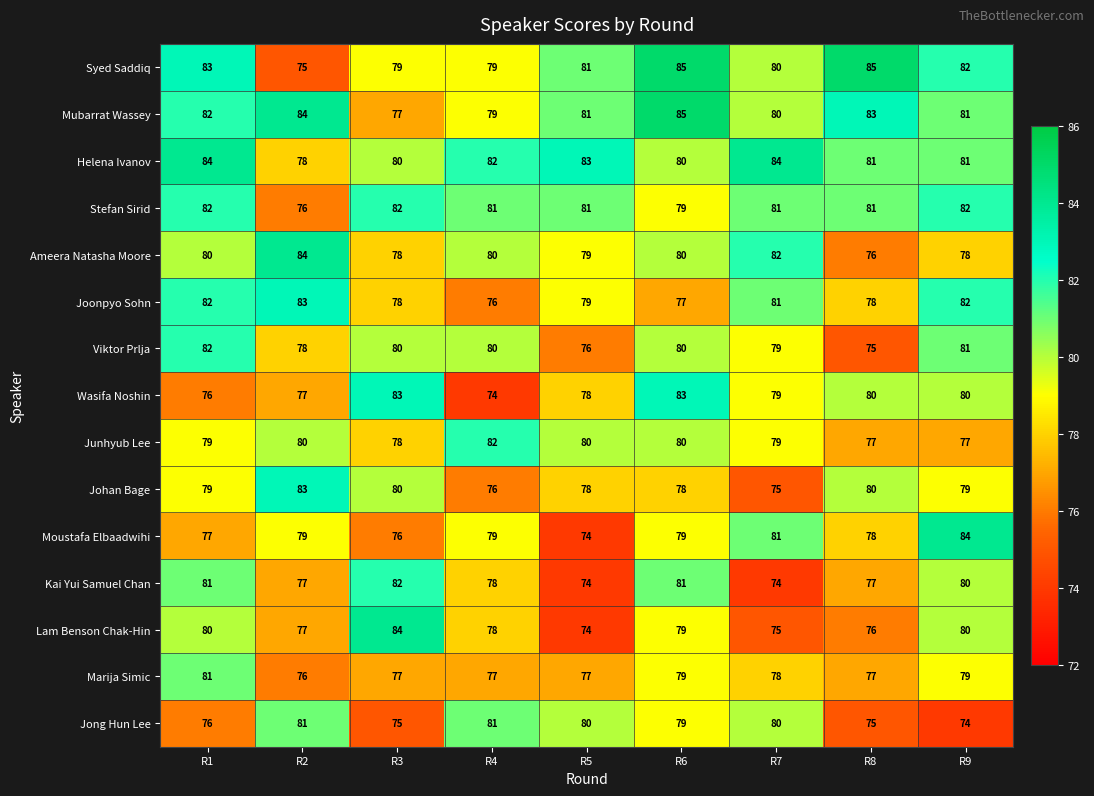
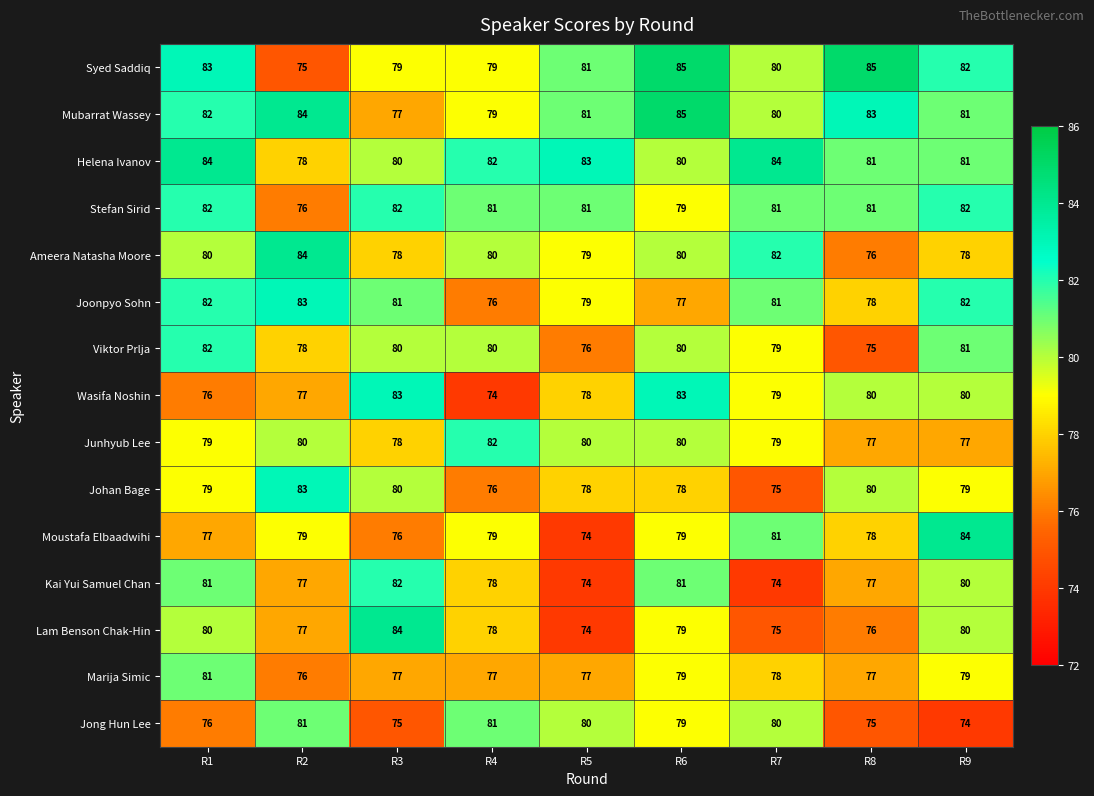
  {
    "Syed Saddiq": {
      "R1": 83,
      "R2": 75,
      "R3": 79,
      "R4": 79,
      "R5": 81,
      "R6": 85,
      "R7": 80,
      "R8": 85,
      "R9": 82
    },
    "Mubarrat Wassey": {
      "R1": 82,
      "R2": 84,
      "R3": 77,
      "R4": 79,
      "R5": 81,
      "R6": 85,
      "R7": 80,
      "R8": 83,
      "R9": 81
    },
    "Helena Ivanov": {
      "R1": 84,
      "R2": 78,
      "R3": 80,
      "R4": 82,
      "R5": 83,
      "R6": 80,
      "R7": 84,
      "R8": 81,
      "R9": 81
    },
    "Stefan Sirid": {
      "R1": 82,
      "R2": 76,
      "R3": 82,
      "R4": 81,
      "R5": 81,
      "R6": 79,
      "R7": 81,
      "R8": 81,
      "R9": 82
    },
    "Ameera Natasha Moore": {
      "R1": 80,
      "R2": 84,
      "R3": 78,
      "R4": 80,
      "R5": 79,
      "R6": 80,
      "R7": 82,
      "R8": 76,
      "R9": 78
    },
    "Joonpyo Sohn": {
      "R1": 82,
      "R2": 83,
-     "R3": 78,
+     "R3": 81,
      "R4": 76,
      "R5": 79,
      "R6": 77,
      "R7": 81,
      "R8": 78,
      "R9": 82
    },
    "Viktor Prlja": {
      "R1": 82,
      "R2": 78,
      "R3": 80,
      "R4": 80,
      "R5": 76,
      "R6": 80,
      "R7": 79,
      "R8": 75,
      "R9": 81
    },
    "Wasifa Noshin": {
      "R1": 76,
      "R2": 77,
      "R3": 83,
      "R4": 74,
      "R5": 78,
      "R6": 83,
      "R7": 79,
      "R8": 80,
      "R9": 80
    },
    "Junhyub Lee": {
      "R1": 79,
      "R2": 80,
      "R3": 78,
      "R4": 82,
      "R5": 80,
      "R6": 80,
      "R7": 79,
      "R8": 77,
      "R9": 77
    },
    "Johan Bage": {
      "R1": 79,
      "R2": 83,
      "R3": 80,
      "R4": 76,
      "R5": 78,
      "R6": 78,
      "R7": 75,
      "R8": 80,
      "R9": 79
    },
    "Moustafa Elbaadwihi": {
      "R1": 77,
      "R2": 79,
      "R3": 76,
      "R4": 79,
      "R5": 74,
      "R6": 79,
      "R7": 81,
      "R8": 78,
      "R9": 84
    },
    "Kai Yui Samuel Chan": {
      "R1": 81,
      "R2": 77,
      "R3": 82,
      "R4": 78,
      "R5": 74,
      "R6": 81,
      "R7": 74,
      "R8": 77,
      "R9": 80
    },
    "Lam Benson Chak-Hin": {
      "R1": 80,
      "R2": 77,
      "R3": 84,
      "R4": 78,
      "R5": 74,
      "R6": 79,
      "R7": 75,
      "R8": 76,
      "R9": 80
    },
    "Marija Simic": {
      "R1": 81,
      "R2": 76,
      "R3": 77,
      "R4": 77,
      "R5": 77,
      "R6": 79,
      "R7": 78,
      "R8": 77,
      "R9": 79
    },
    "Jong Hun Lee": {
      "R1": 76,
      "R2": 81,
      "R3": 75,
      "R4": 81,
      "R5": 80,
      "R6": 79,
      "R7": 80,
      "R8": 75,
      "R9": 74
    }
  }
